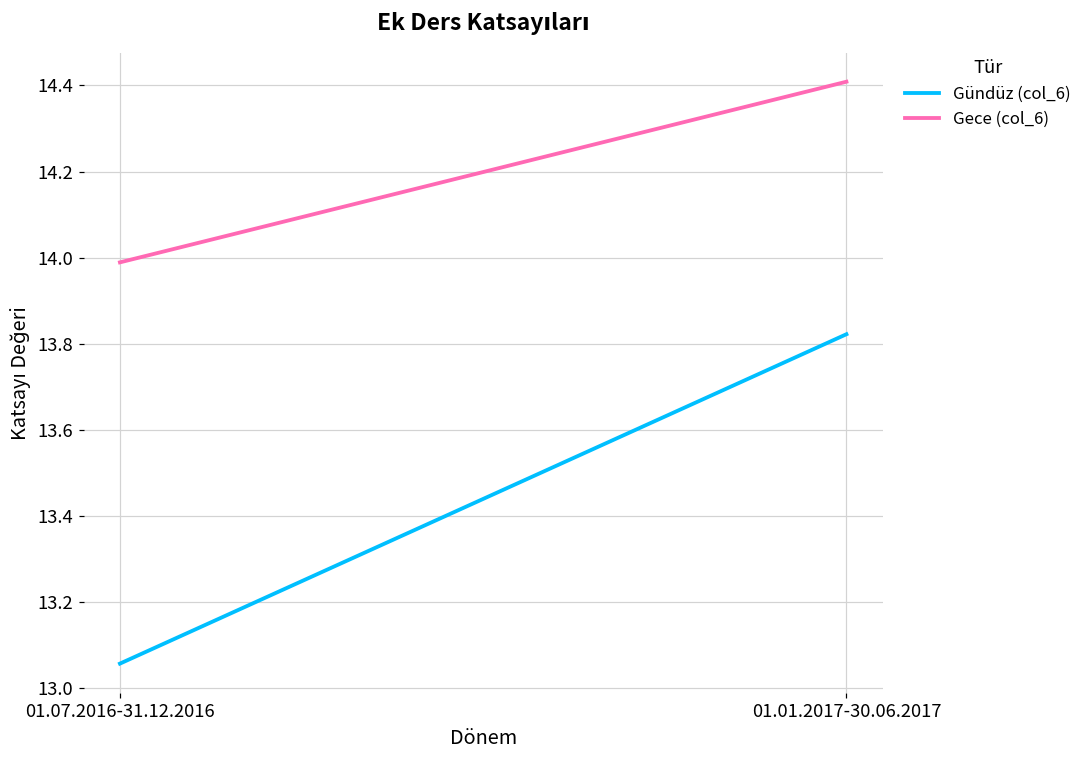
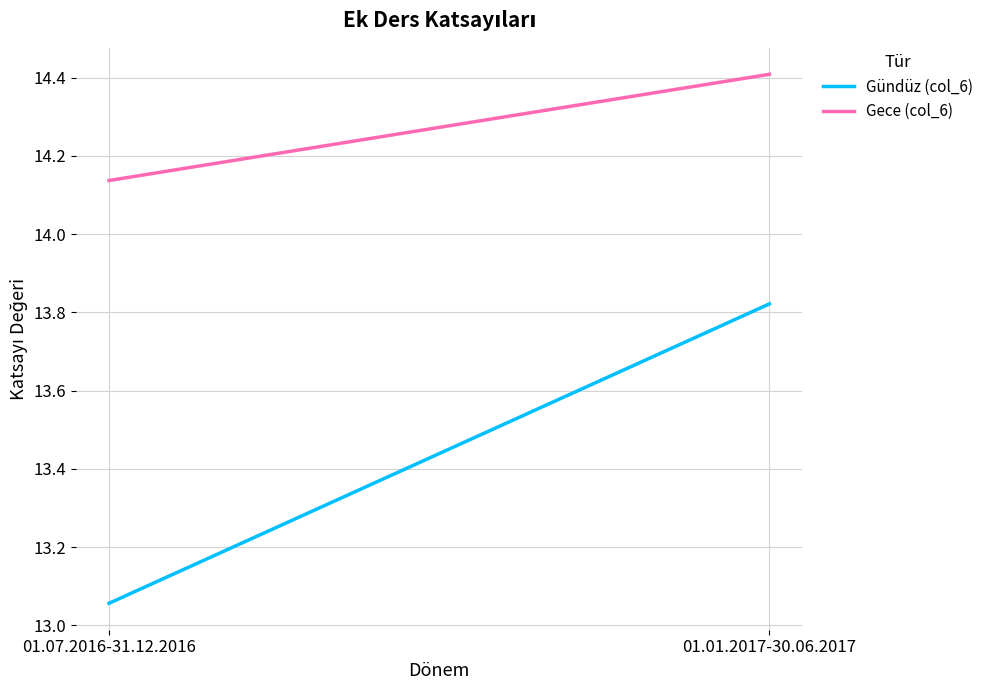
  {
    "Gündüz (col_6)": {
      "01.07.2016-31.12.2016": 13.06,
      "01.01.2017-30.06.2017": 13.82
    },
    "Gece (col_6)": {
-     "01.07.2016-31.12.2016": 13.99,
+     "01.07.2016-31.12.2016": 14.14,
      "01.01.2017-30.06.2017": 14.41
    }
  }
